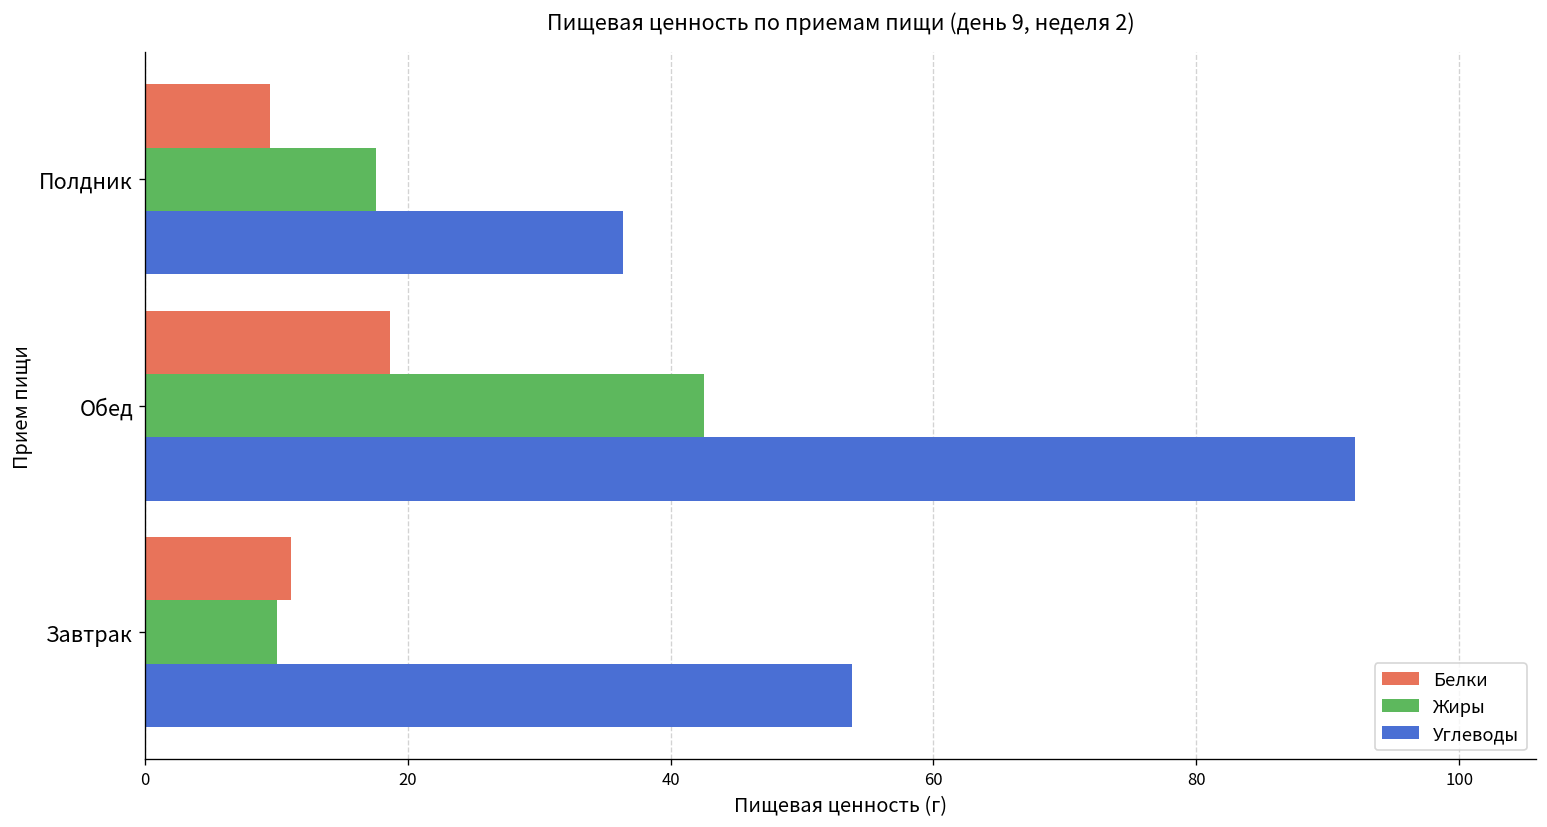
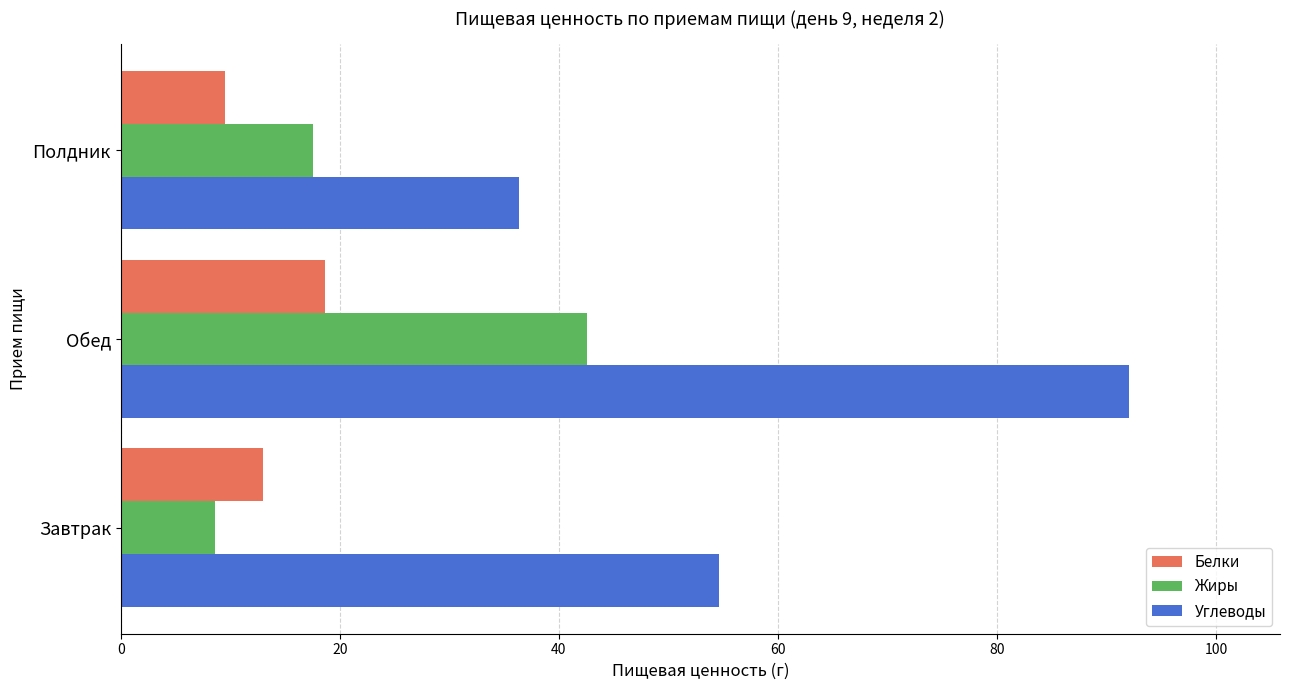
  {
    "Белки": {
      "Полдник": 9.5,
      "Обед": 18.7,
-     "Завтрак": 11.1
+     "Завтрак": 13.0
    },
    "Жиры": {
      "Полдник": 17.6,
      "Обед": 42.5,
-     "Завтрак": 10.1
+     "Завтрак": 8.6
    },
    "Углеводы": {
      "Полдник": 36.4,
      "Обед": 92.0,
-     "Завтрак": 53.8
+     "Завтрак": 54.6
    }
  }
